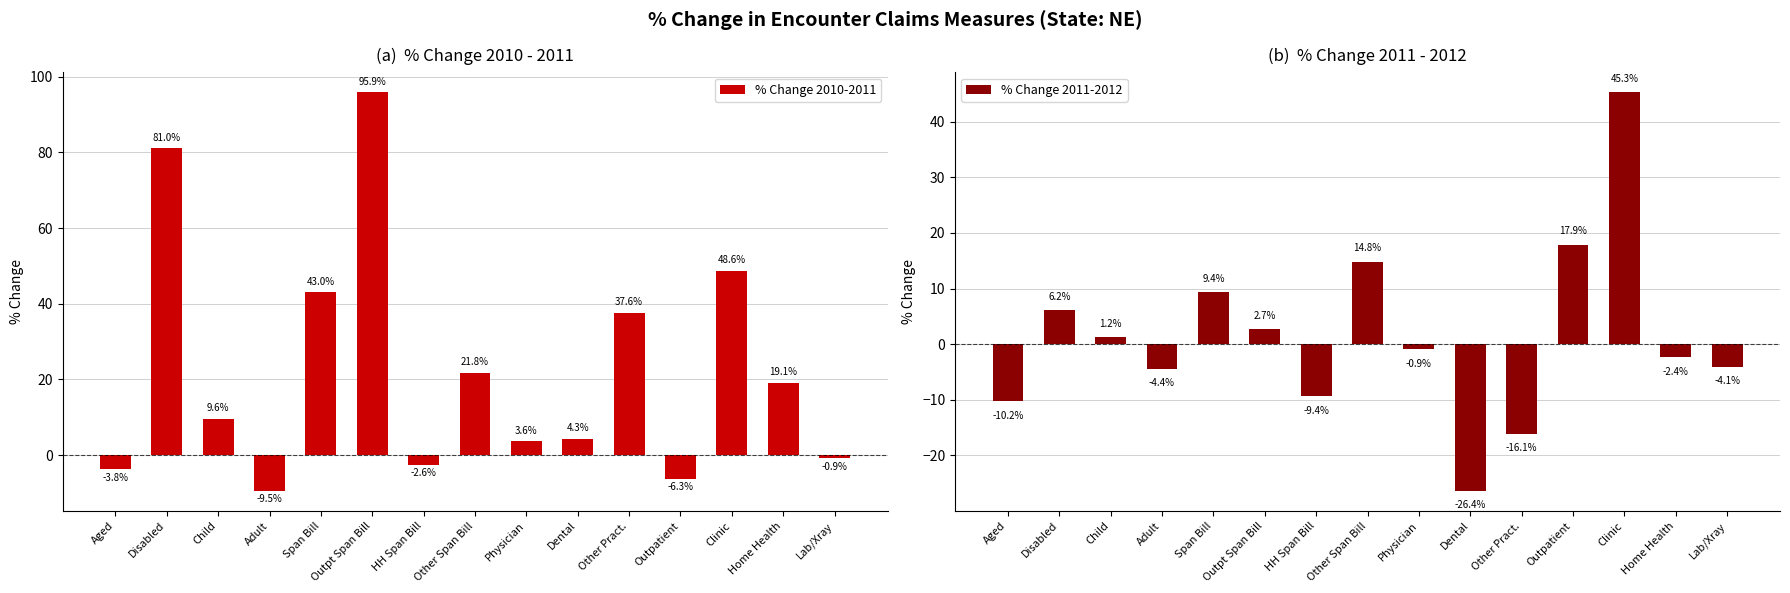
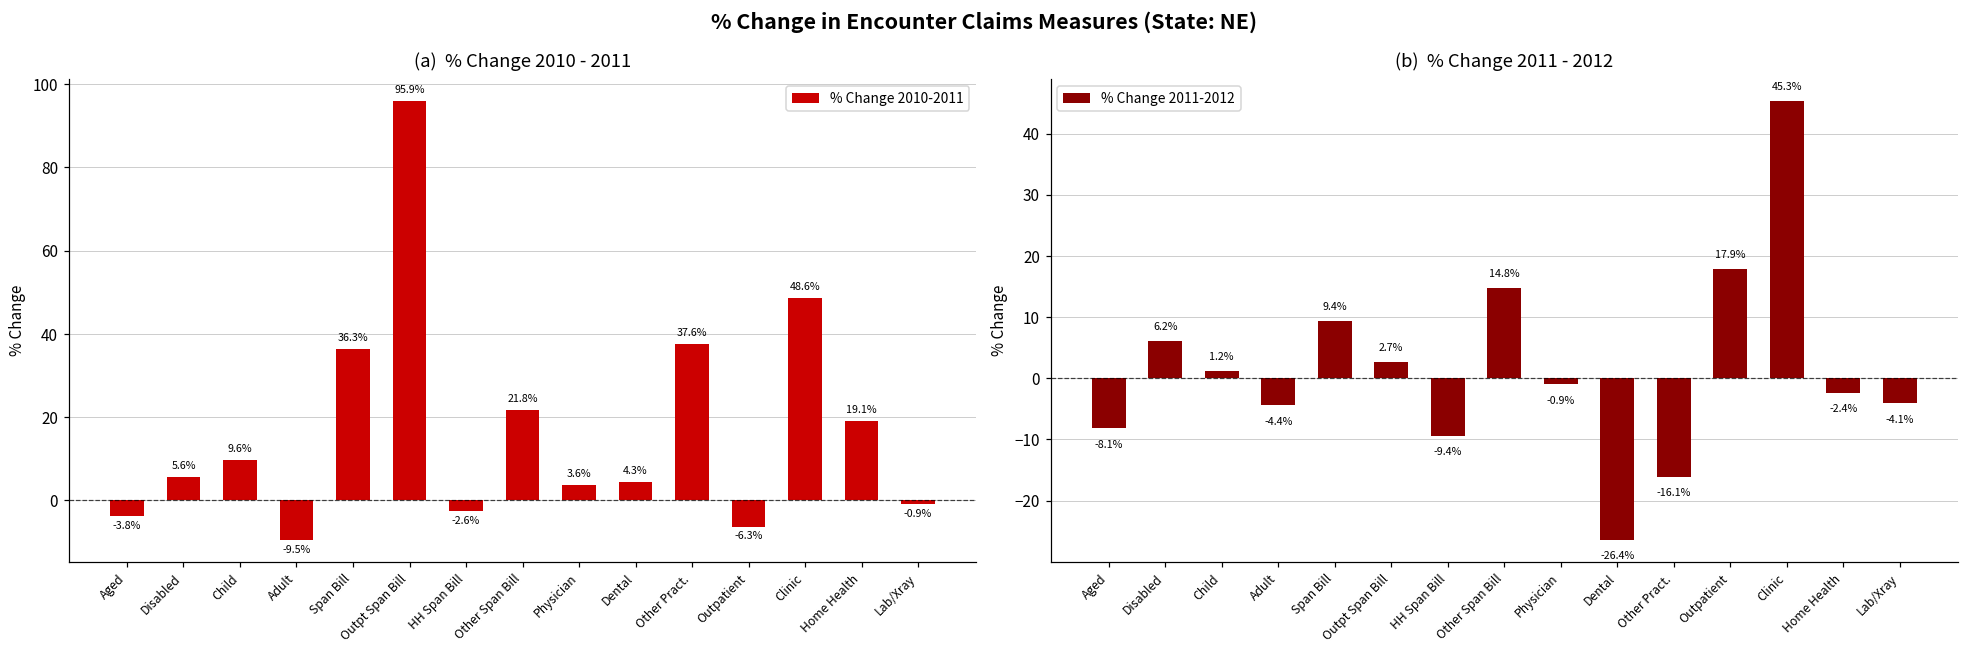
  {
    "(a) % Change 2010 - 2011": {
      "Aged": "-3.8%",
-     "Disabled": "81.0%",
+     "Disabled": "5.6%",
      "Child": "9.6%",
      "Adult": "-9.5%",
-     "Span Bill": "43.0%",
+     "Span Bill": "36.3%",
      "Outpt Span Bill": "95.9%",
      "HH Span Bill": "-2.6%",
      "Other Span Bill": "21.8%",
      "Physician": "3.6%",
      "Dental": "4.3%",
      "Other Pract.": "37.6%",
      "Outpatient": "-6.3%",
      "Clinic": "48.6%",
      "Home Health": "19.1%",
      "Lab/Xray": "-0.9%"
    },
    "(b) % Change 2011 - 2012": {
-     "Aged": "-10.2%",
+     "Aged": "-8.1%",
      "Disabled": "6.2%",
      "Child": "1.2%",
      "Adult": "-4.4%",
      "Span Bill": "9.4%",
      "Outpt Span Bill": "2.7%",
      "HH Span Bill": "-9.4%",
      "Other Span Bill": "14.8%",
      "Physician": "-0.9%",
      "Dental": "-26.4%",
      "Other Pract.": "-16.1%",
      "Outpatient": "17.9%",
      "Clinic": "45.3%",
      "Home Health": "-2.4%",
      "Lab/Xray": "-4.1%"
    }
  }
